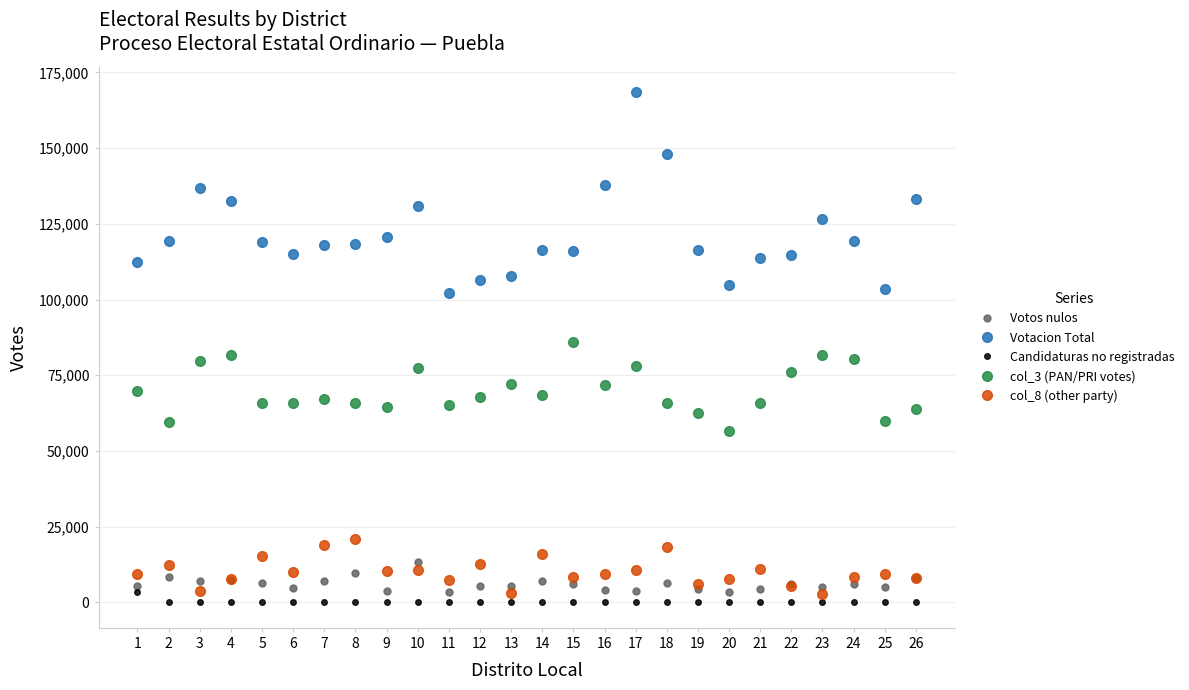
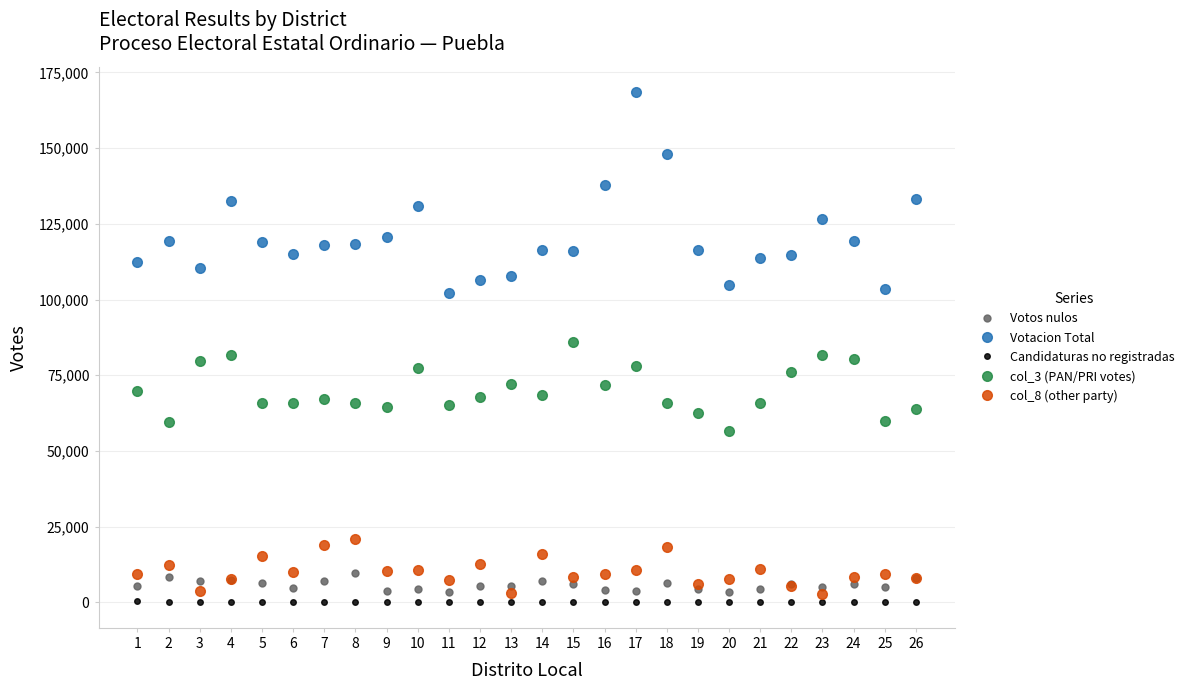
  {
    "Votos nulos": {
      "1": "6,000",
      "2": "8,000",
      "3": "7,000",
      "5": "7,000",
      "6": "5,000",
      "7": "7,000",
      "8": "10,000",
      "9": "4,000",
-     "10": "13,000",
+     "10": "4,000",
      "11": "4,000",
      "12": "5,000",
      "13": "5,000",
      "14": "7,000",
      "15": "6,000",
      "16": "4,000",
      "17": "4,000",
      "18": "6,000",
      "19": "4,000",
      "20": "4,000",
      "21": "4,000",
      "23": "5,000",
      "24": "6,000",
      "25": "5,000"
    },
    "Votacion Total": {
      "1": "112,000",
      "2": "119,000",
-     "3": "137,000",
+     "3": "110,000",
      "4": "133,000",
      "5": "119,000",
      "6": "115,000",
      "7": "118,000",
      "8": "118,000",
      "9": "121,000",
      "10": "131,000",
      "11": "102,000",
      "12": "107,000",
      "13": "108,000",
      "14": "116,000",
      "15": "116,000",
      "16": "138,000",
      "17": "168,000",
      "18": "148,000",
      "19": "116,000",
      "20": "105,000",
      "21": "114,000",
      "22": "115,000",
      "23": "127,000",
      "24": "119,000",
      "25": "103,000",
      "26": "133,000"
    },
    "Candidaturas no registradas": {
-     "1": "4,000",
+     "1": "0",
      "2": "0",
      "3": "0",
      "4": "0",
      "5": "0",
      "6": "0",
      "7": "0",
      "8": "0",
      "9": "0",
      "10": "0",
      "11": "0",
      "12": "0",
      "13": "0",
      "14": "0",
      "15": "0",
      "16": "0",
      "17": "0",
      "18": "0",
      "19": "0",
      "20": "0",
      "21": "0",
      "22": "0",
      "23": "0",
      "24": "0",
      "25": "0",
      "26": "0"
    },
    "col_3 (PAN/PRI votes)": {
      "1": "70,000",
      "2": "60,000",
      "3": "80,000",
      "4": "82,000",
      "5": "66,000",
      "6": "66,000",
      "7": "67,000",
      "8": "66,000",
      "9": "65,000",
      "10": "77,000",
      "11": "65,000",
      "12": "68,000",
      "13": "72,000",
      "14": "68,000",
      "15": "86,000",
      "16": "72,000",
      "17": "78,000",
      "18": "66,000",
      "19": "63,000",
      "20": "56,000",
      "21": "66,000",
      "22": "76,000",
      "23": "82,000",
      "24": "80,000",
      "25": "60,000",
      "26": "64,000"
    },
    "col_8 (other party)": {
      "1": "9,000",
      "2": "12,000",
      "3": "4,000",
      "5": "15,000",
      "6": "10,000",
      "7": "19,000",
      "8": "21,000",
      "9": "10,000",
      "10": "11,000",
      "11": "7,000",
      "12": "13,000",
      "13": "3,000",
      "14": "16,000",
      "15": "8,000",
      "16": "9,000",
      "17": "11,000",
      "18": "18,000",
      "19": "6,000",
      "20": "8,000",
      "21": "11,000",
      "23": "3,000",
      "24": "8,000",
      "25": "9,000"
    }
  }
